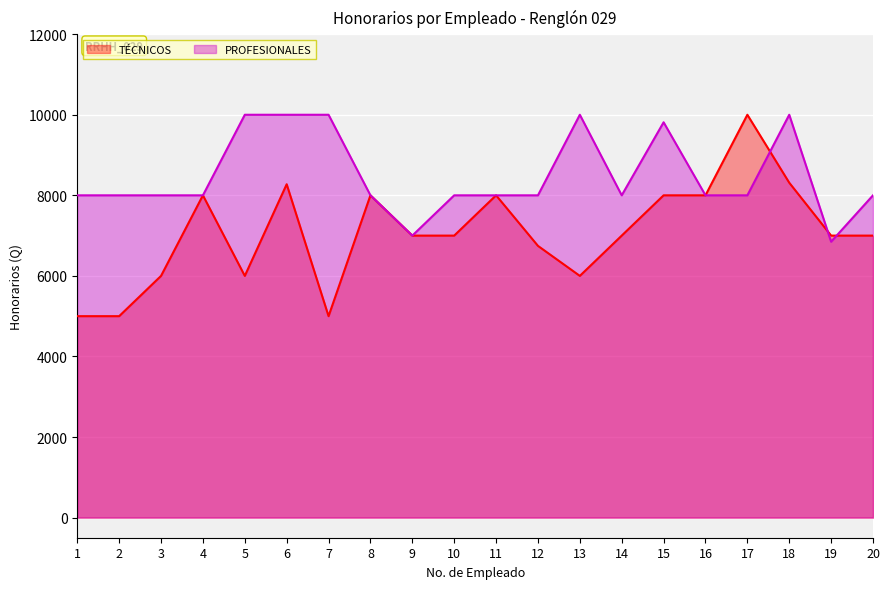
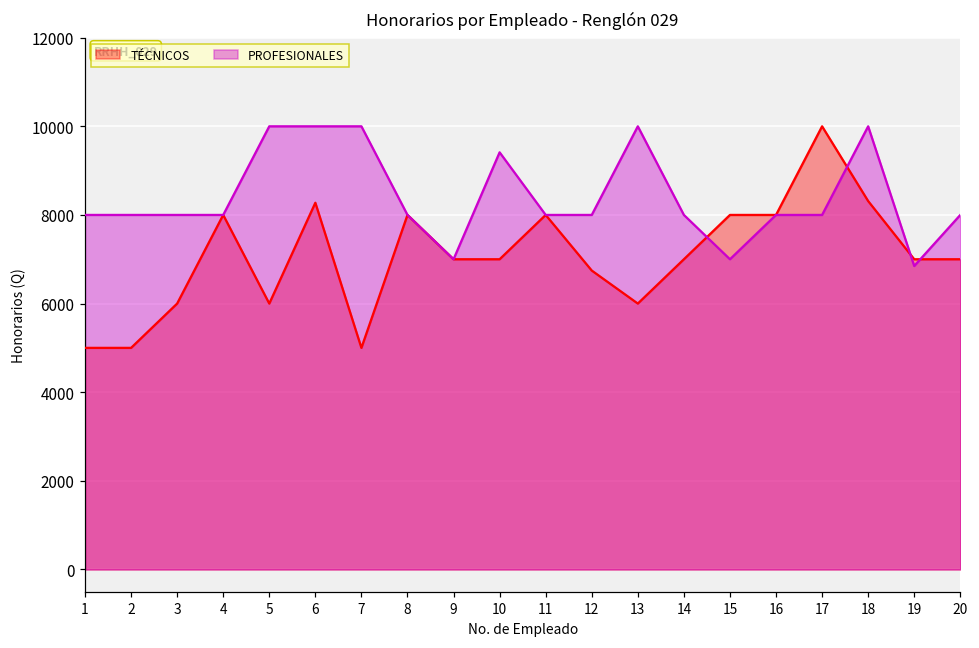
  {
    "TÉCNICOS": {
      "1": 5000,
      "2": 5000,
      "3": 6000,
      "5": 6000,
      "6": 8300,
      "7": 5000,
      "10": 7000,
      "12": 6700,
      "13": 6000,
      "14": 7000,
      "15": 8000,
      "17": 10000,
      "18": 8300,
      "19": 7000,
      "20": 7000
    },
    "PROFESIONALES": {
      "1": 8000,
      "2": 8000,
      "3": 8000,
      "5": 10000,
      "6": 10000,
      "7": 10000,
-     "10": 8000,
+     "10": 9400,
      "12": 8000,
      "13": 10000,
      "14": 8000,
-     "15": 9800,
+     "15": 7000,
      "17": 8000,
      "18": 10000,
      "19": 6800,
      "20": 8000
    }
  }
